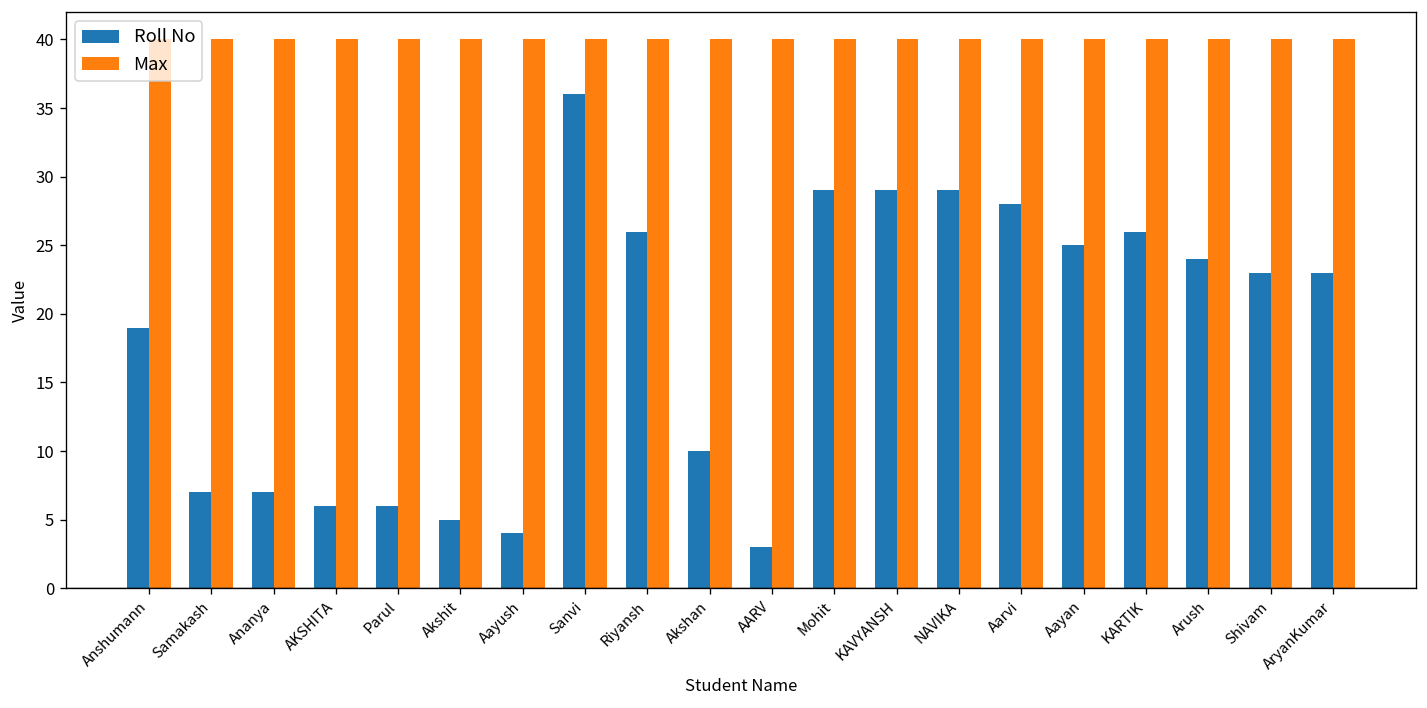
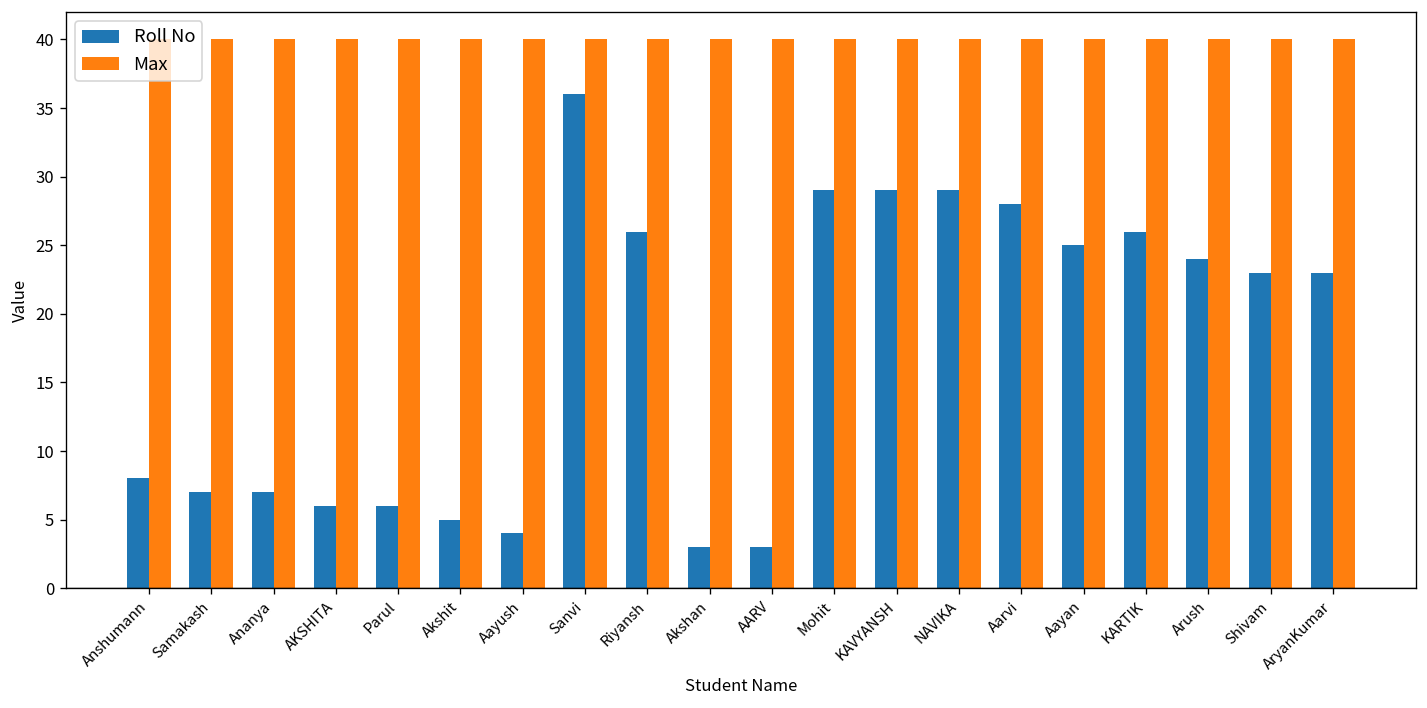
  {
    "Roll No": {
-     "Anshumann": 19,
+     "Anshumann": 8,
      "Samakash": 7,
      "Ananya": 7,
      "AKSHITA": 6,
      "Parul": 6,
      "Akshit": 5,
      "Aayush": 4,
      "Sanvi": 36,
      "Riyansh": 26,
-     "Akshan": 10,
+     "Akshan": 3,
      "AARV": 3,
      "Mohit": 29,
      "KAVYANSH": 29,
      "NAVIKA": 29,
      "Aarvi": 28,
      "Aayan": 25,
      "KARTIK": 26,
      "Arush": 24,
      "Shivam": 23,
      "AryanKumar": 23
    },
    "Max": {
      "Samakash": 40,
      "Ananya": 40,
      "AKSHITA": 40,
      "Parul": 40,
      "Akshit": 40,
      "Aayush": 40,
      "Sanvi": 40,
      "Riyansh": 40,
      "Akshan": 40,
      "AARV": 40,
      "Mohit": 40,
      "KAVYANSH": 40,
      "NAVIKA": 40,
      "Aarvi": 40,
      "Aayan": 40,
      "KARTIK": 40,
      "Arush": 40,
      "Shivam": 40,
      "AryanKumar": 40
    }
  }
